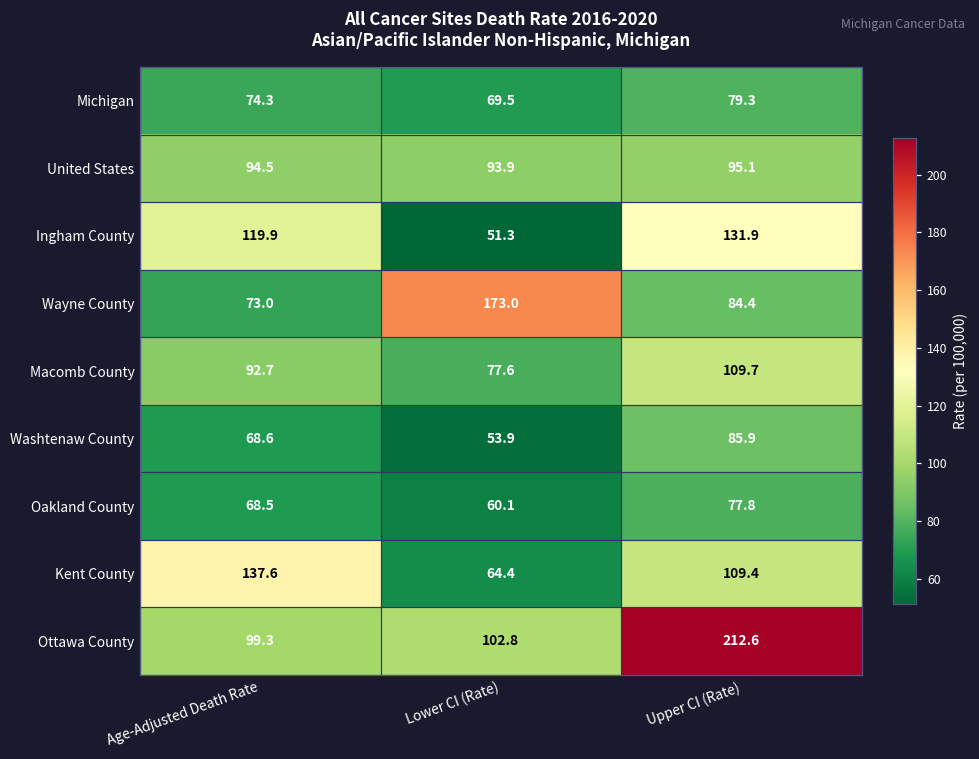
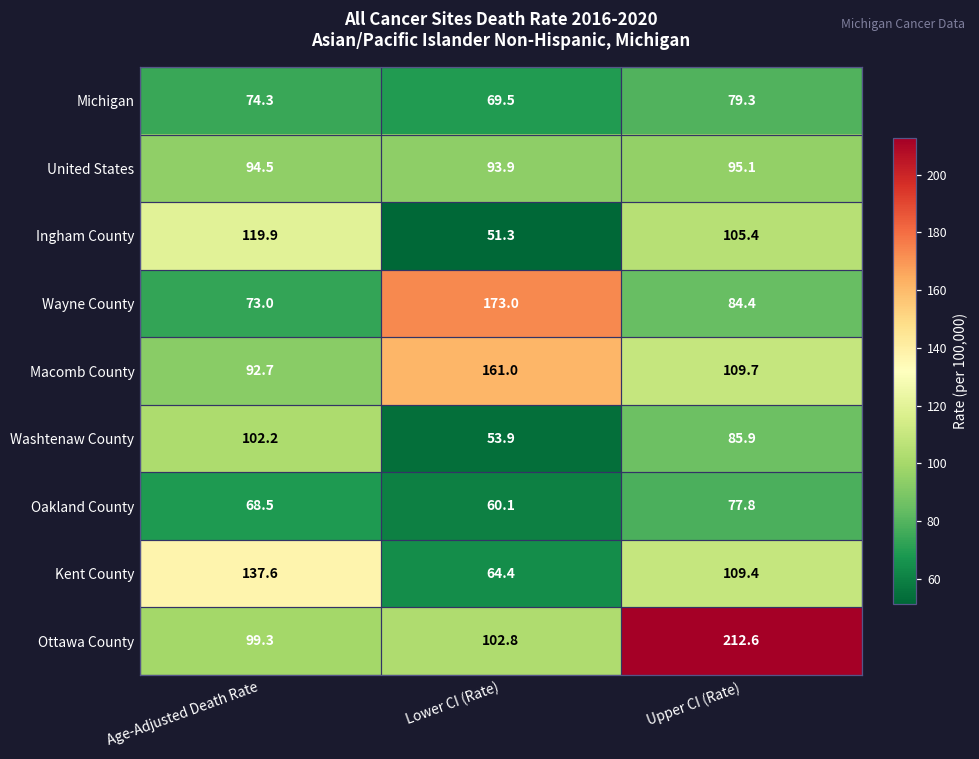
  {
    "Michigan": {
      "Age-Adjusted Death Rate": 74.3,
      "Lower CI (Rate)": 69.5,
      "Upper CI (Rate)": 79.3
    },
    "United States": {
      "Age-Adjusted Death Rate": 94.5,
      "Lower CI (Rate)": 93.9,
      "Upper CI (Rate)": 95.1
    },
    "Ingham County": {
      "Age-Adjusted Death Rate": 119.9,
      "Lower CI (Rate)": 51.3,
-     "Upper CI (Rate)": 131.9
+     "Upper CI (Rate)": 105.4
    },
    "Wayne County": {
      "Age-Adjusted Death Rate": 73.0,
      "Lower CI (Rate)": 173.0,
      "Upper CI (Rate)": 84.4
    },
    "Macomb County": {
      "Age-Adjusted Death Rate": 92.7,
-     "Lower CI (Rate)": 77.6,
+     "Lower CI (Rate)": 161.0,
      "Upper CI (Rate)": 109.7
    },
    "Washtenaw County": {
-     "Age-Adjusted Death Rate": 68.6,
+     "Age-Adjusted Death Rate": 102.2,
      "Lower CI (Rate)": 53.9,
      "Upper CI (Rate)": 85.9
    },
    "Oakland County": {
      "Age-Adjusted Death Rate": 68.5,
      "Lower CI (Rate)": 60.1,
      "Upper CI (Rate)": 77.8
    },
    "Kent County": {
      "Age-Adjusted Death Rate": 137.6,
      "Lower CI (Rate)": 64.4,
      "Upper CI (Rate)": 109.4
    },
    "Ottawa County": {
      "Age-Adjusted Death Rate": 99.3,
      "Lower CI (Rate)": 102.8,
      "Upper CI (Rate)": 212.6
    }
  }
